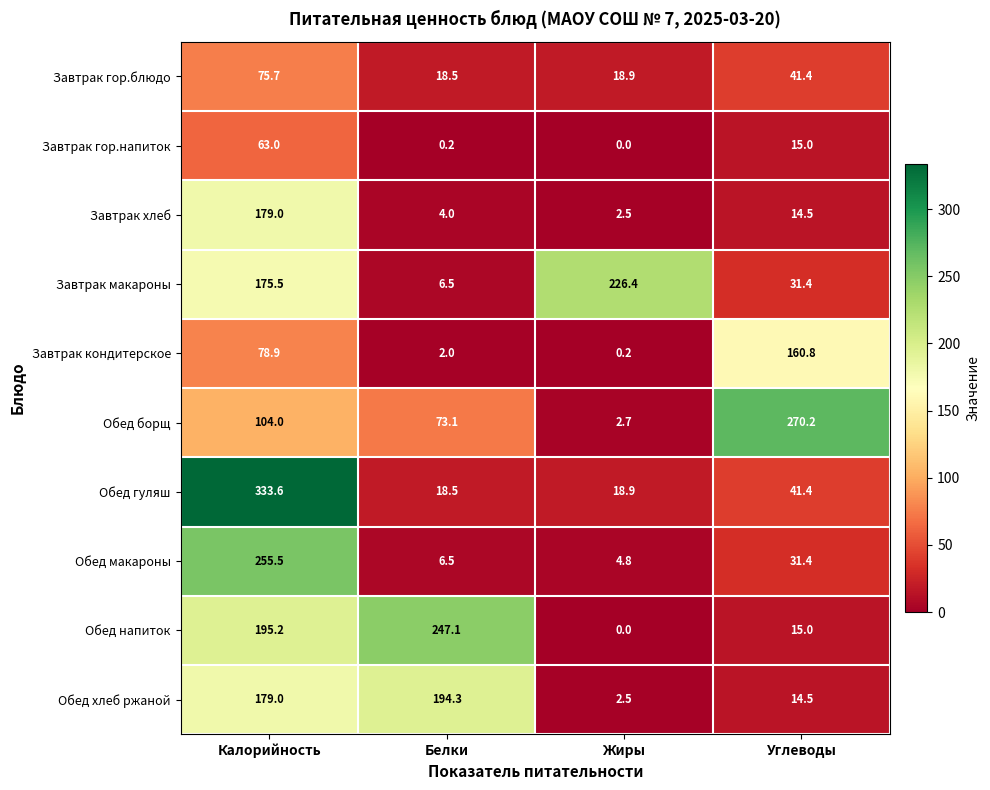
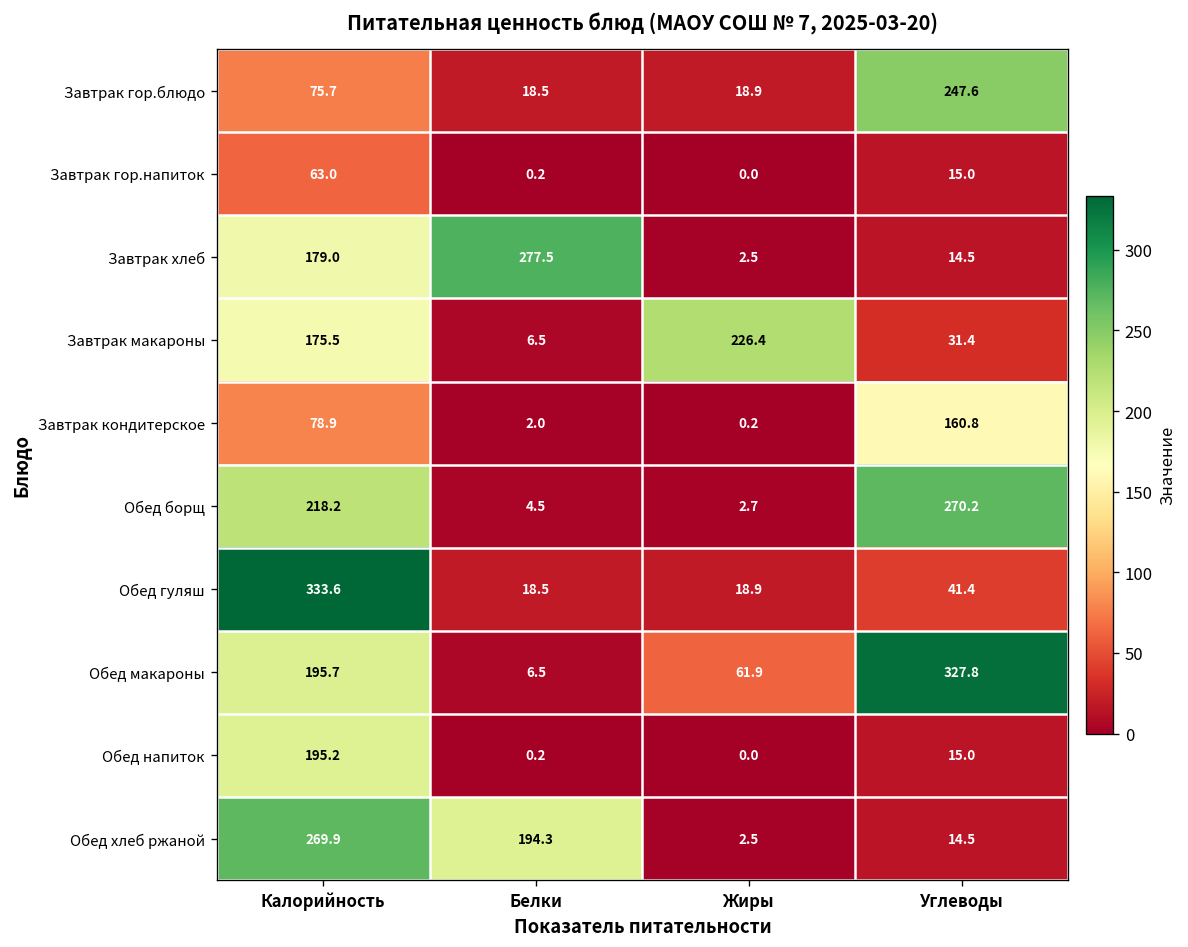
  {
    "Завтрак гор.блюдо": {
      "Калорийность": 75.7,
      "Белки": 18.5,
      "Жиры": 18.9,
-     "Углеводы": 41.4
+     "Углеводы": 247.6
    },
    "Завтрак гор.напиток": {
      "Калорийность": 63.0,
      "Белки": 0.2,
      "Жиры": 0.0,
      "Углеводы": 15.0
    },
    "Завтрак хлеб": {
      "Калорийность": 179.0,
-     "Белки": 4.0,
+     "Белки": 277.5,
      "Жиры": 2.5,
      "Углеводы": 14.5
    },
    "Завтрак макароны": {
      "Калорийность": 175.5,
      "Белки": 6.5,
      "Жиры": 226.4,
      "Углеводы": 31.4
    },
    "Завтрак кондитерское": {
      "Калорийность": 78.9,
      "Белки": 2.0,
      "Жиры": 0.2,
      "Углеводы": 160.8
    },
    "Обед борщ": {
-     "Калорийность": 104.0,
-     "Белки": 73.1,
+     "Калорийность": 218.2,
+     "Белки": 4.5,
      "Жиры": 2.7,
      "Углеводы": 270.2
    },
    "Обед гуляш": {
      "Калорийность": 333.6,
      "Белки": 18.5,
      "Жиры": 18.9,
      "Углеводы": 41.4
    },
    "Обед макароны": {
-     "Калорийность": 255.5,
+     "Калорийность": 195.7,
      "Белки": 6.5,
-     "Жиры": 4.8,
-     "Углеводы": 31.4
+     "Жиры": 61.9,
+     "Углеводы": 327.8
    },
    "Обед напиток": {
      "Калорийность": 195.2,
-     "Белки": 247.1,
+     "Белки": 0.2,
      "Жиры": 0.0,
      "Углеводы": 15.0
    },
    "Обед хлеб ржаной": {
-     "Калорийность": 179.0,
+     "Калорийность": 269.9,
      "Белки": 194.3,
      "Жиры": 2.5,
      "Углеводы": 14.5
    }
  }
